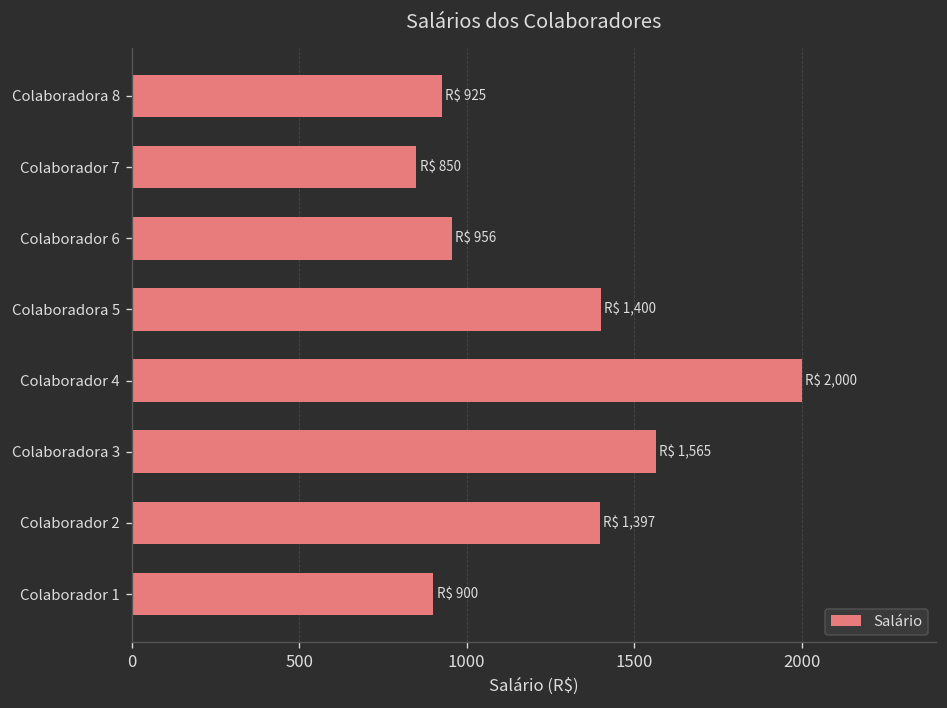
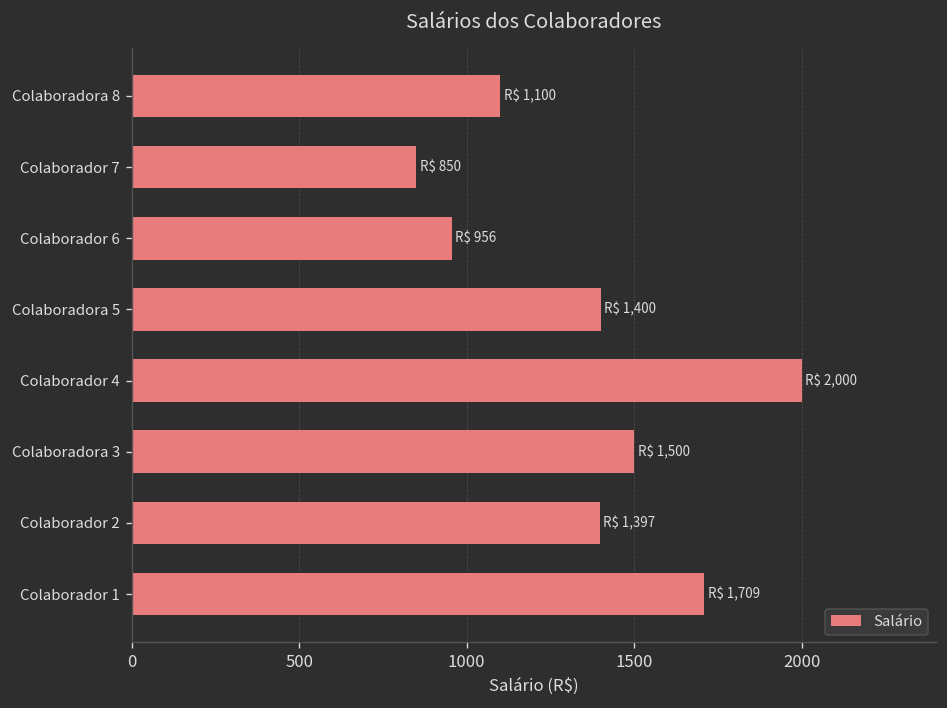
  {
-   "Colaboradora 8": "925",
+   "Colaboradora 8": "1,100",
    "Colaborador 7": "850",
    "Colaborador 6": "956",
    "Colaboradora 5": "1,400",
    "Colaborador 4": "2,000",
-   "Colaboradora 3": "1,565",
+   "Colaboradora 3": "1,500",
    "Colaborador 2": "1,397",
-   "Colaborador 1": "900"
+   "Colaborador 1": "1,709"
  }
